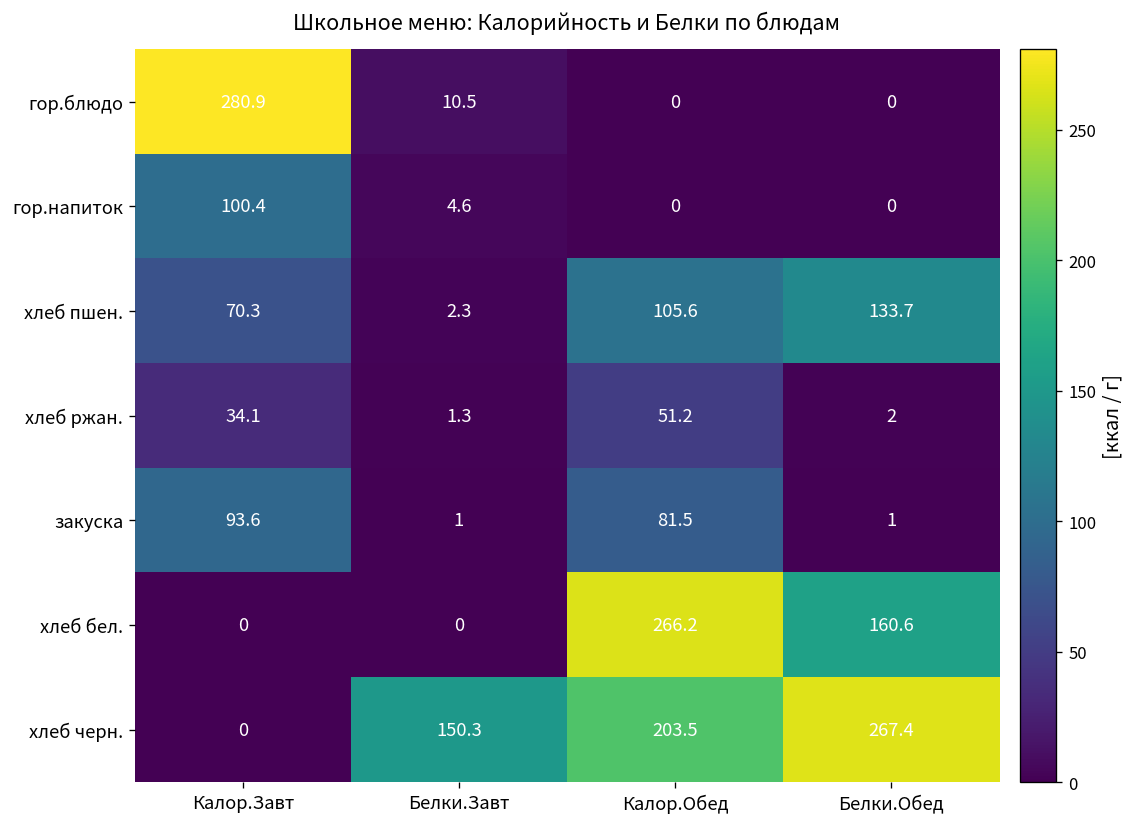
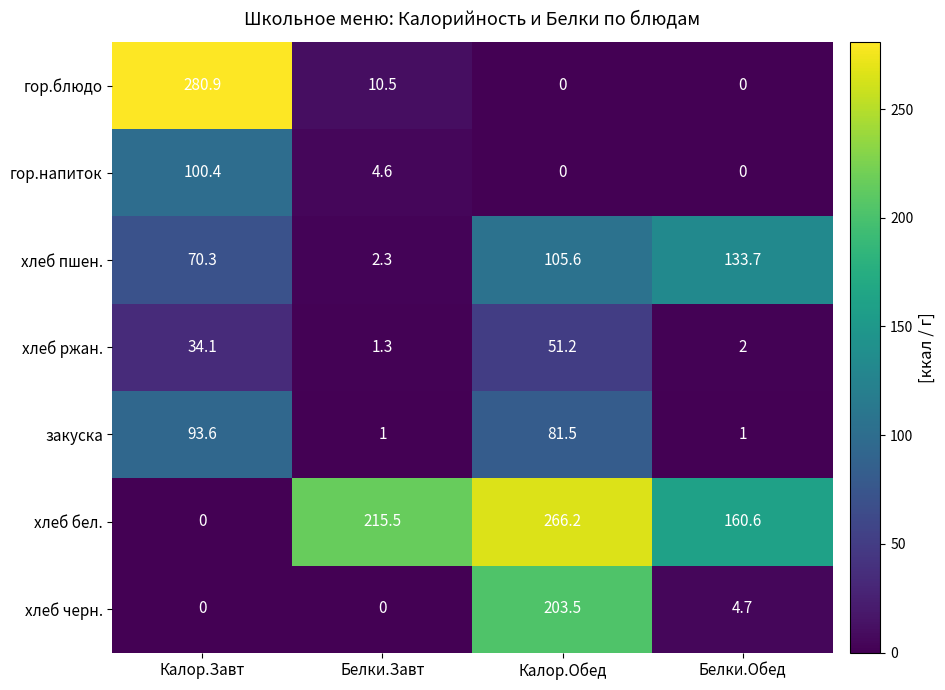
  {
    "гор.блюдо": {
      "Калор.Завт": 280.9,
      "Белки.Завт": 10.5,
      "Калор.Обед": 0,
      "Белки.Обед": 0
    },
    "гор.напиток": {
      "Калор.Завт": 100.4,
      "Белки.Завт": 4.6,
      "Калор.Обед": 0,
      "Белки.Обед": 0
    },
    "хлеб пшен.": {
      "Калор.Завт": 70.3,
      "Белки.Завт": 2.3,
      "Калор.Обед": 105.6,
      "Белки.Обед": 133.7
    },
    "хлеб ржан.": {
      "Калор.Завт": 34.1,
      "Белки.Завт": 1.3,
      "Калор.Обед": 51.2,
      "Белки.Обед": 2
    },
    "закуска": {
      "Калор.Завт": 93.6,
      "Белки.Завт": 1,
      "Калор.Обед": 81.5,
      "Белки.Обед": 1
    },
    "хлеб бел.": {
      "Калор.Завт": 0,
-     "Белки.Завт": 0,
+     "Белки.Завт": 215.5,
      "Калор.Обед": 266.2,
      "Белки.Обед": 160.6
    },
    "хлеб черн.": {
      "Калор.Завт": 0,
-     "Белки.Завт": 150.3,
+     "Белки.Завт": 0,
      "Калор.Обед": 203.5,
-     "Белки.Обед": 267.4
+     "Белки.Обед": 4.7
    }
  }
